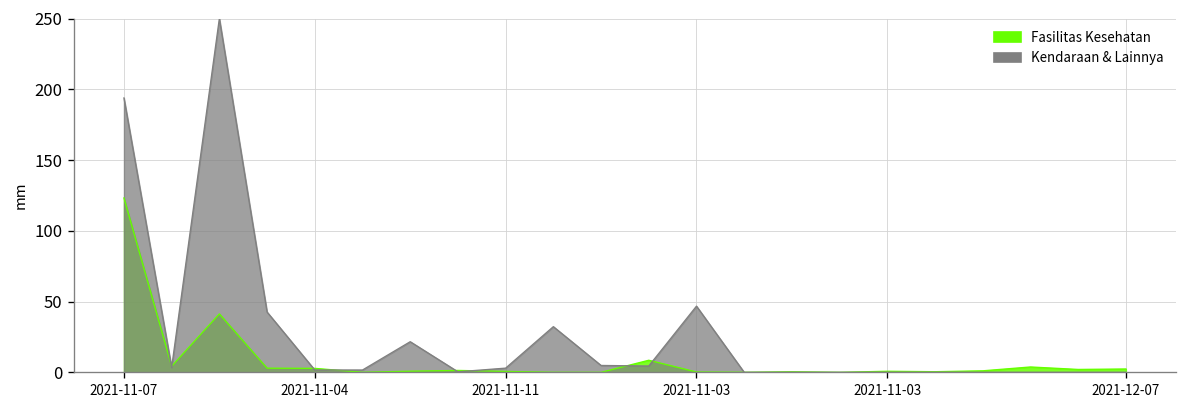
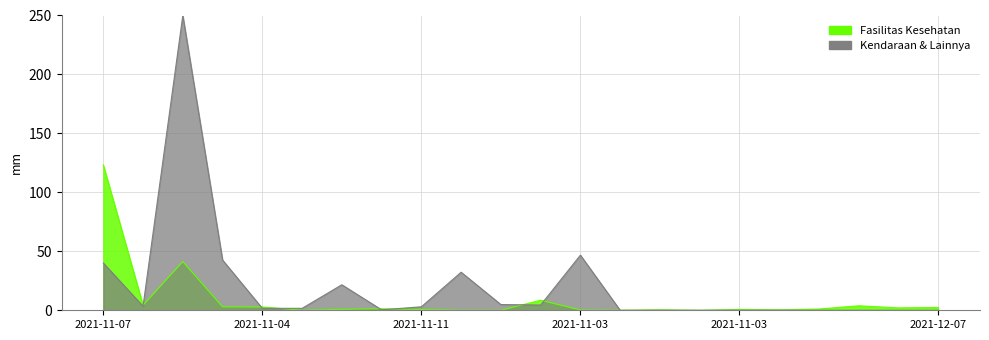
  {
    "Fasilitas Kesehatan": {
      "2021-11-07": 123,
      "2021-11-11": 1,
      "2021-12-07": 2
    },
    "Kendaraan & Lainnya": {
-     "2021-11-07": 194,
+     "2021-11-07": 40,
      "2021-11-11": 3,
      "2021-12-07": 0
    }
  }
